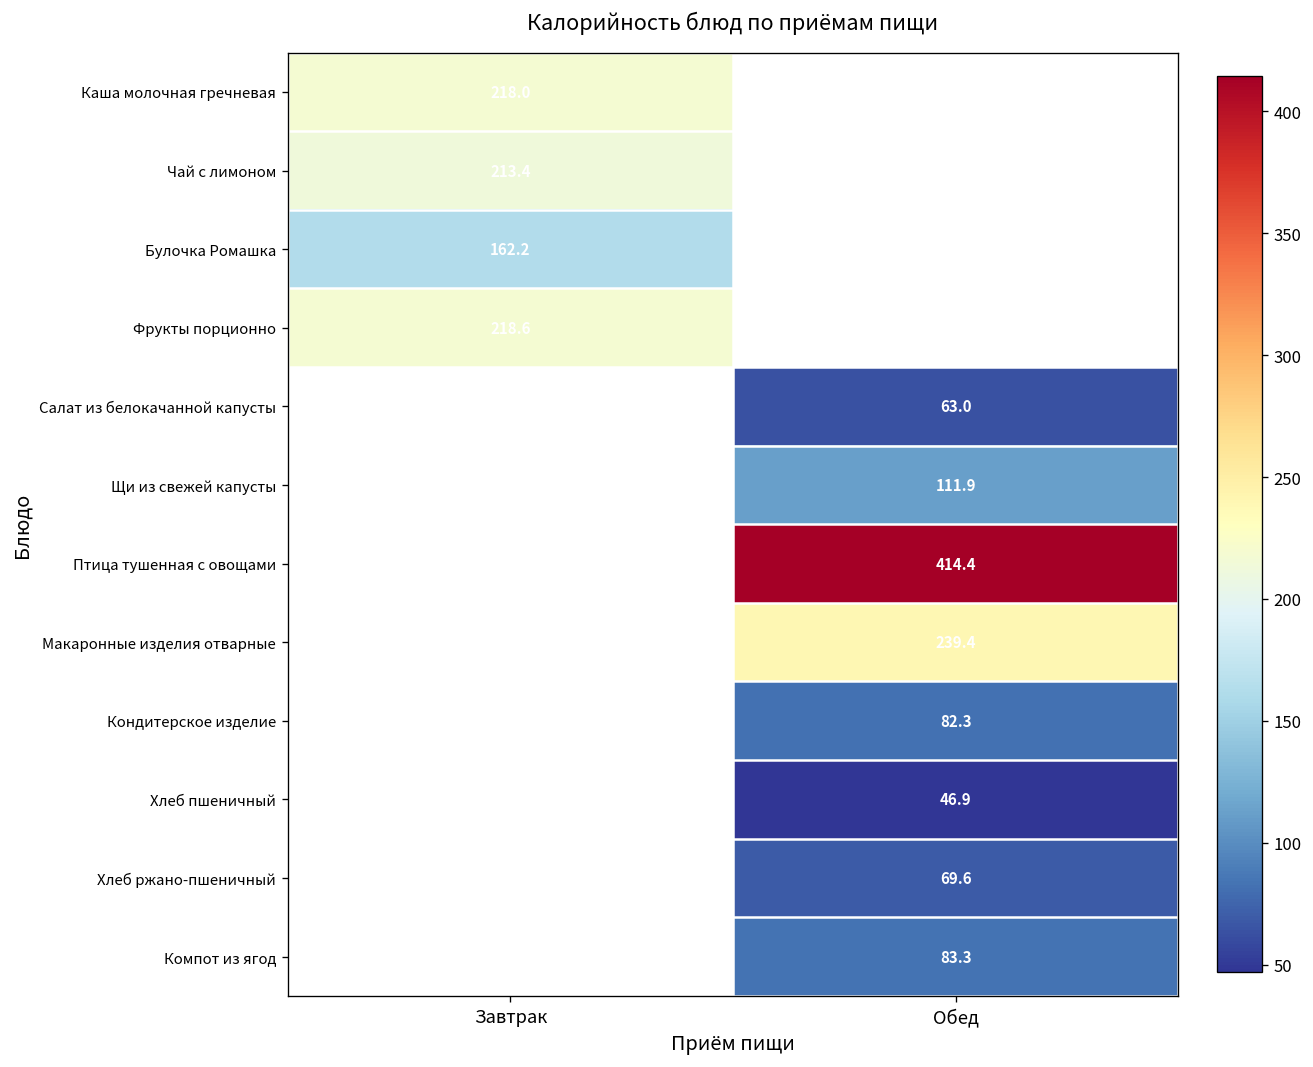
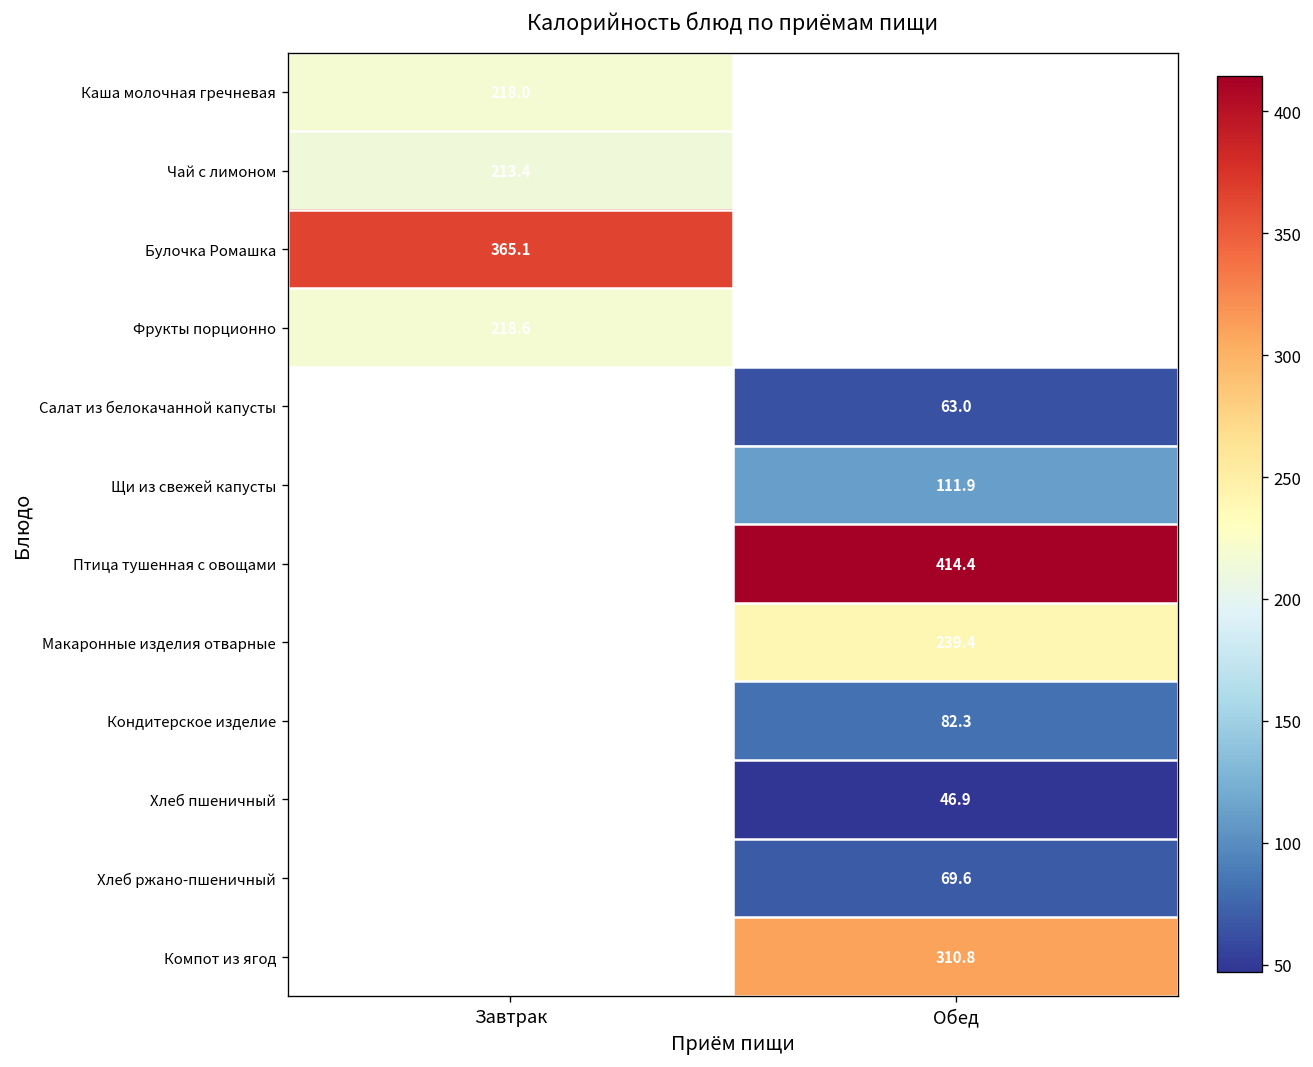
  {
    "Булочка Ромашка": {
-     "Завтрак": 162.2
+     "Завтрак": 365.1
    },
    "Салат из белокачанной капусты": {
      "Обед": 63.0
    },
    "Щи из свежей капусты": {
      "Обед": 111.9
    },
    "Птица тушенная с овощами": {
      "Обед": 414.4
    },
    "Макаронные изделия отварные": {
      "Обед": 239.4
    },
    "Кондитерское изделие": {
      "Обед": 82.3
    },
    "Хлеб пшеничный": {
      "Обед": 46.9
    },
    "Хлеб ржано-пшеничный": {
      "Обед": 69.6
    },
    "Компот из ягод": {
-     "Обед": 83.3
+     "Обед": 310.8
    }
  }
